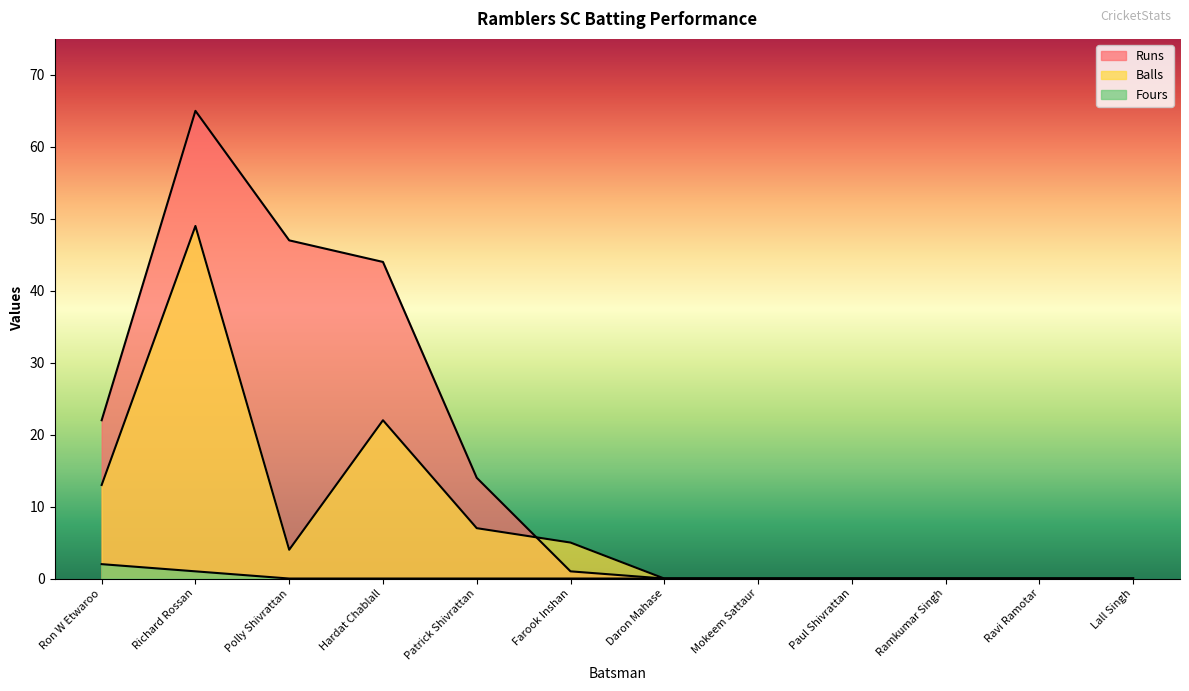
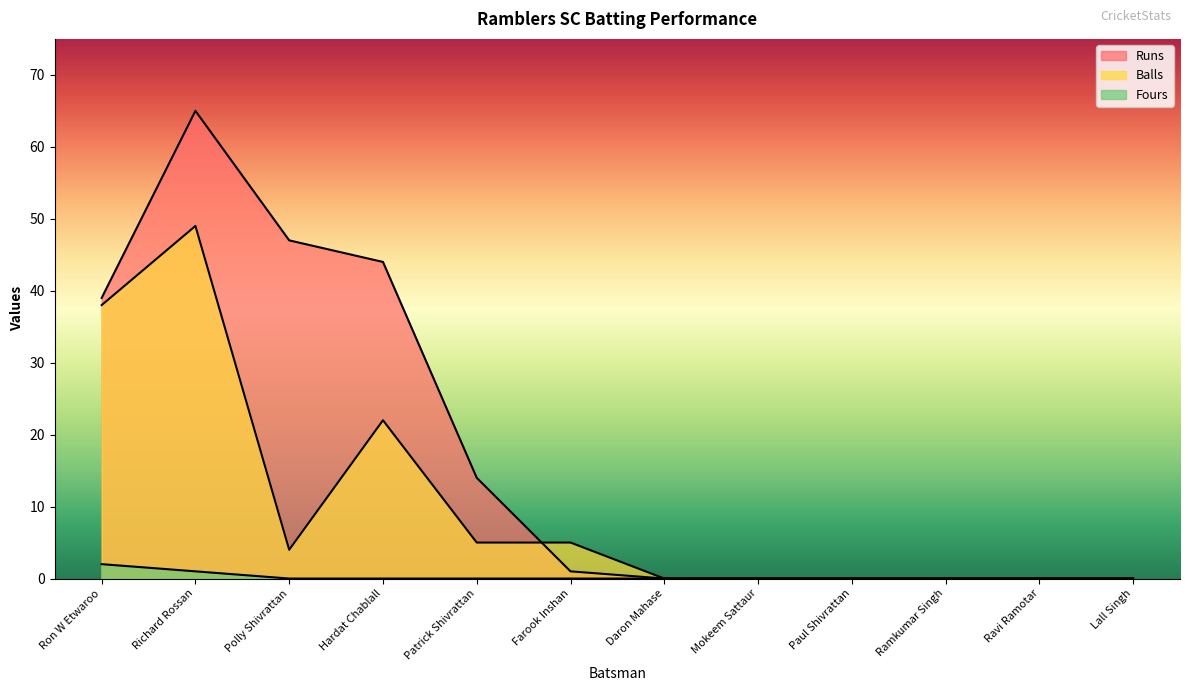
  {
    "Runs": {
-     "Ron W Etwaroo": 22,
+     "Ron W Etwaroo": 39,
      "Richard Rossan": 65,
      "Polly Shivrattan": 47,
      "Hardat Chablall": 44,
      "Patrick Shivrattan": 14,
      "Farook Inshan": 1
    },
    "Balls": {
-     "Ron W Etwaroo": 13,
+     "Ron W Etwaroo": 38,
      "Richard Rossan": 49,
      "Polly Shivrattan": 4,
      "Hardat Chablall": 22,
-     "Patrick Shivrattan": 7,
+     "Patrick Shivrattan": 5,
      "Farook Inshan": 5
    },
    "Fours": {
      "Ron W Etwaroo": 2,
      "Richard Rossan": 1,
      "Polly Shivrattan": 0,
      "Hardat Chablall": 0,
      "Patrick Shivrattan": 0,
      "Farook Inshan": 0
    }
  }
